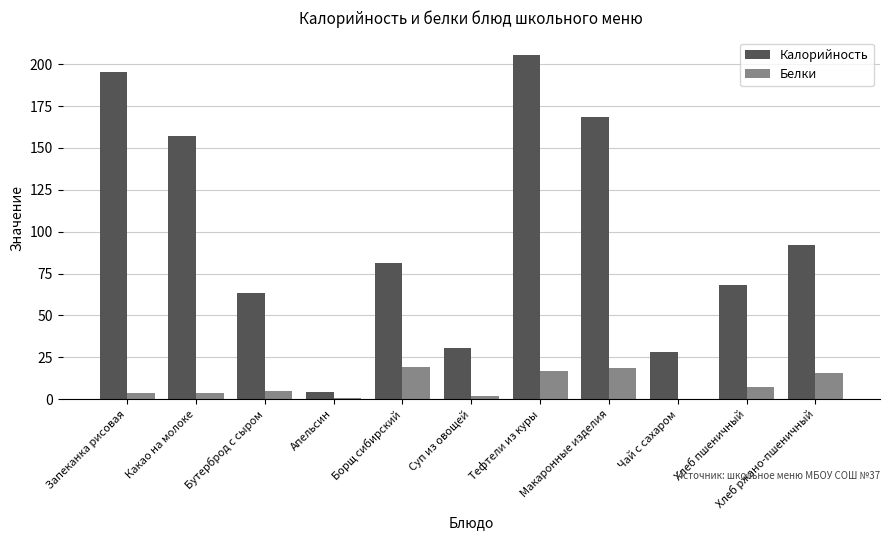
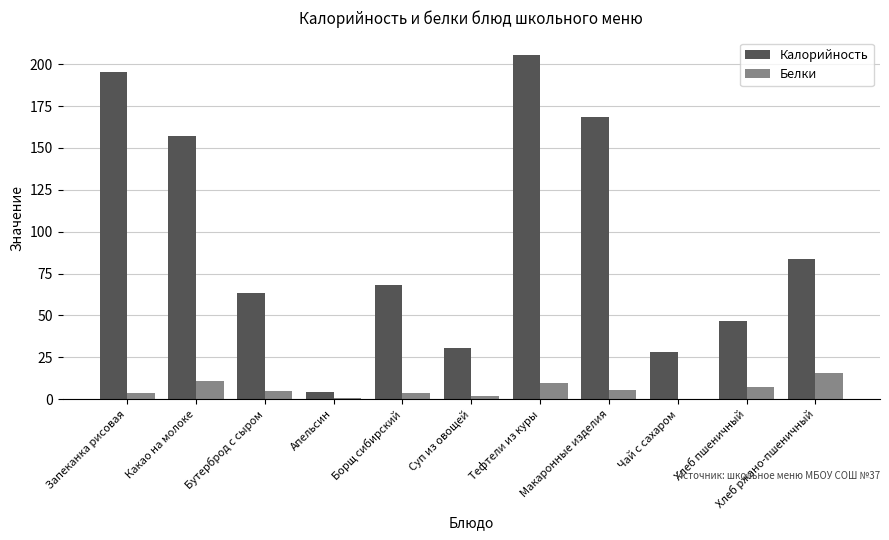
  {
    "Калорийность": {
      "Запеканка рисовая": 196,
      "Какао на молоке": 157,
      "Бутерброд с сыром": 64,
      "Апельсин": 5,
-     "Борщ сибирский": 81,
+     "Борщ сибирский": 68,
      "Суп из овощей": 30,
      "Тефтели из куры": 206,
      "Макаронные изделия": 168,
      "Чай с сахаром": 28,
-     "Хлеб пшеничный": 68,
-     "Хлеб ржано-пшеничный": 92
+     "Хлеб пшеничный": 47,
+     "Хлеб ржано-пшеничный": 84
    },
    "Белки": {
      "Запеканка рисовая": 4,
-     "Какао на молоке": 4,
+     "Какао на молоке": 11,
      "Бутерброд с сыром": 5,
-     "Борщ сибирский": 19,
+     "Борщ сибирский": 3,
      "Суп из овощей": 2,
-     "Тефтели из куры": 17,
-     "Макаронные изделия": 18,
+     "Тефтели из куры": 9,
+     "Макаронные изделия": 6,
      "Хлеб пшеничный": 7,
      "Хлеб ржано-пшеничный": 16
    }
  }
